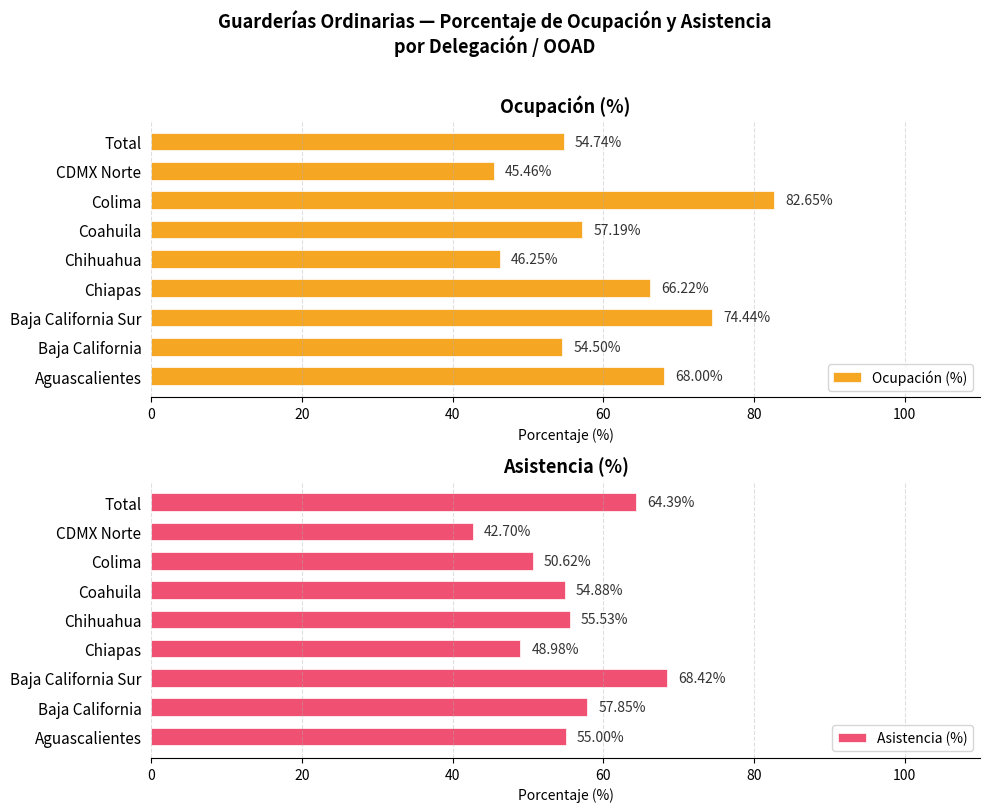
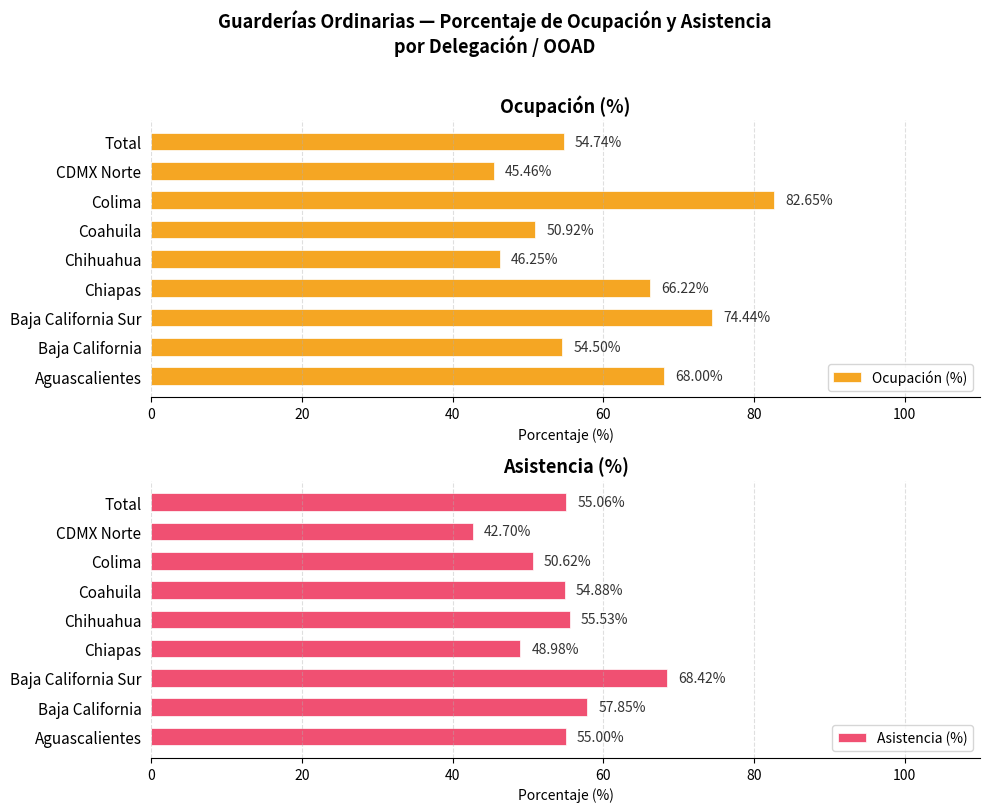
  {
    "Ocupación (%)": {
      "Total": "54.74%",
      "CDMX Norte": "45.46%",
      "Colima": "82.65%",
-     "Coahuila": "57.19%",
+     "Coahuila": "50.92%",
      "Chihuahua": "46.25%",
      "Chiapas": "66.22%",
      "Baja California Sur": "74.44%",
      "Baja California": "54.50%",
      "Aguascalientes": "68.00%"
    },
    "Asistencia (%)": {
-     "Total": "64.39%",
+     "Total": "55.06%",
      "CDMX Norte": "42.70%",
      "Colima": "50.62%",
      "Coahuila": "54.88%",
      "Chihuahua": "55.53%",
      "Chiapas": "48.98%",
      "Baja California Sur": "68.42%",
      "Baja California": "57.85%",
      "Aguascalientes": "55.00%"
    }
  }
